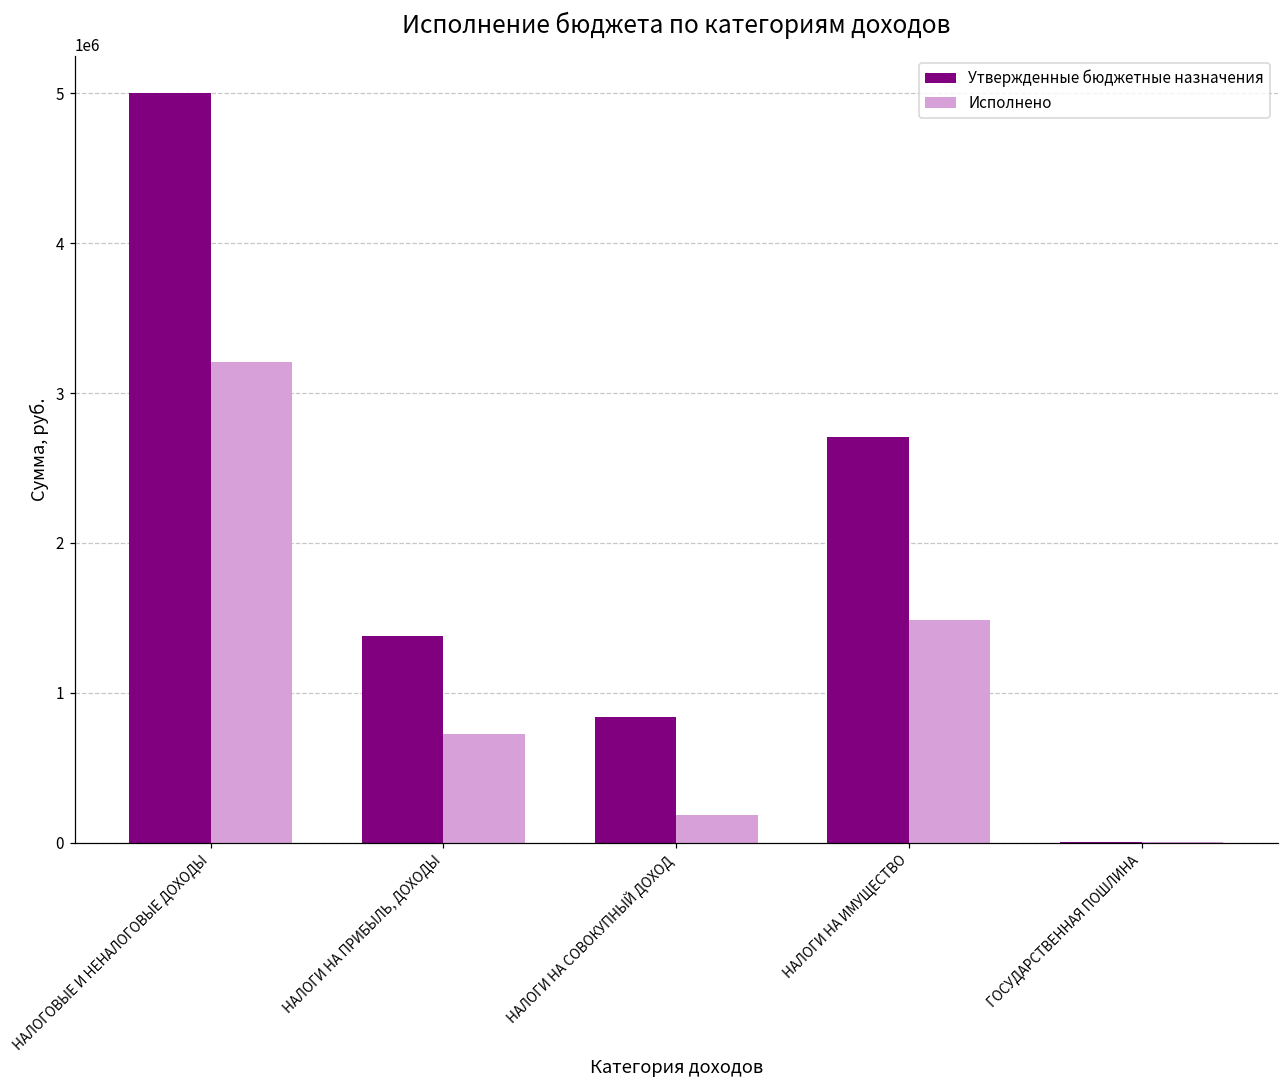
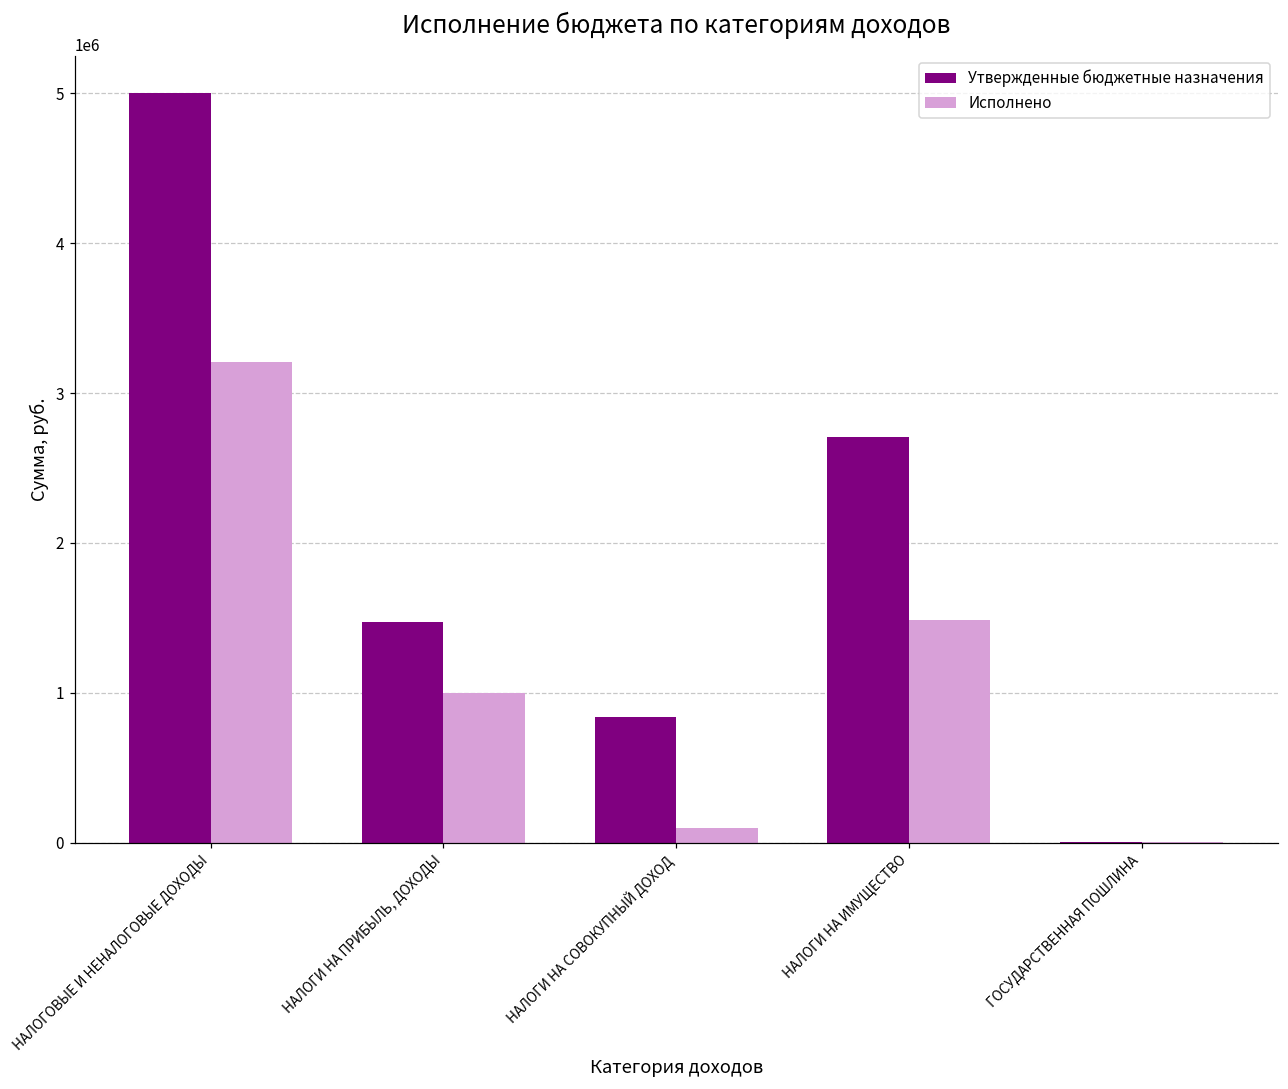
  {
    "Утвержденные бюджетные назначения": {
      "НАЛОГОВЫЕ И НЕНАЛОГОВЫЕ ДОХОДЫ": 5000000,
-     "НАЛОГИ НА ПРИБЫЛЬ, ДОХОДЫ": 1380000,
+     "НАЛОГИ НА ПРИБЫЛЬ, ДОХОДЫ": 1470000,
      "НАЛОГИ НА СОВОКУПНЫЙ ДОХОД": 840000,
      "НАЛОГИ НА ИМУЩЕСТВО": 2710000
    },
    "Исполнено": {
      "НАЛОГОВЫЕ И НЕНАЛОГОВЫЕ ДОХОДЫ": 3210000,
-     "НАЛОГИ НА ПРИБЫЛЬ, ДОХОДЫ": 720000,
-     "НАЛОГИ НА СОВОКУПНЫЙ ДОХОД": 180000,
+     "НАЛОГИ НА ПРИБЫЛЬ, ДОХОДЫ": 1000000,
+     "НАЛОГИ НА СОВОКУПНЫЙ ДОХОД": 100000,
      "НАЛОГИ НА ИМУЩЕСТВО": 1490000
    }
  }
